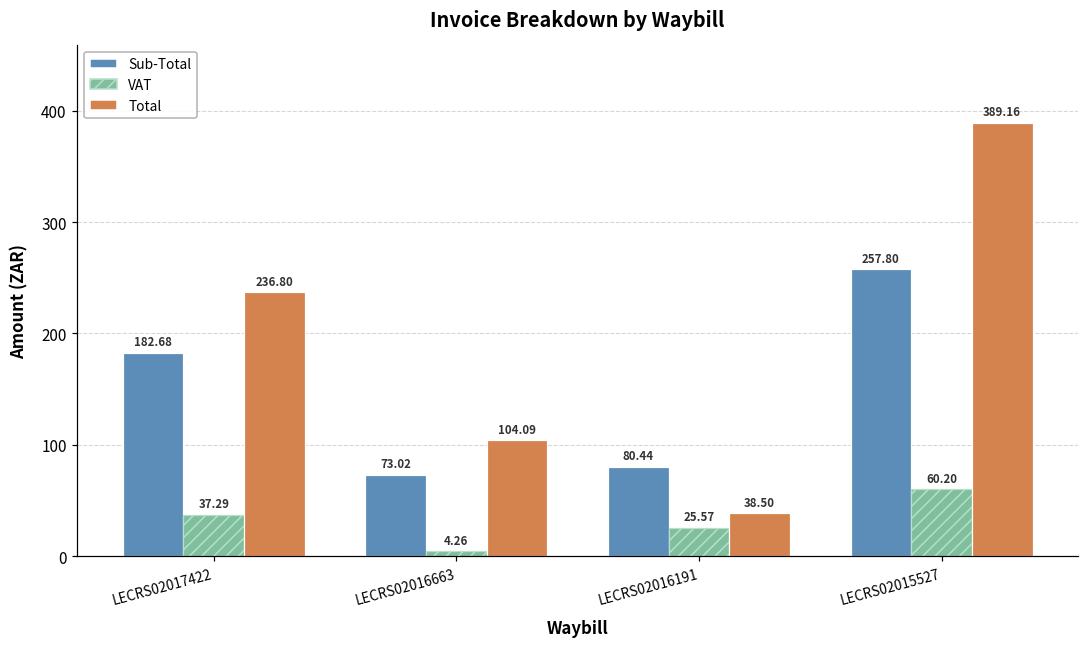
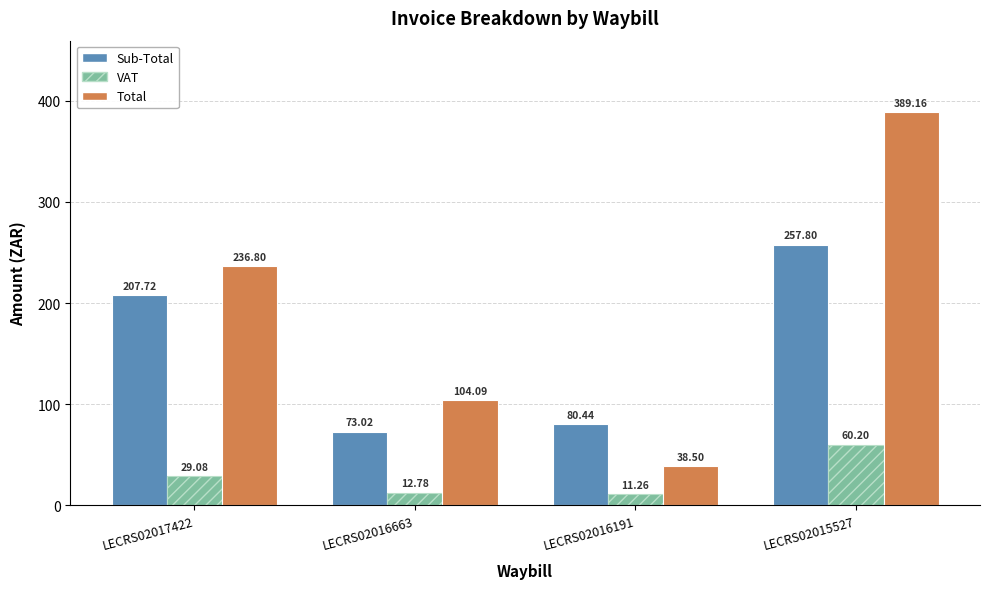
  {
    "Sub-Total": {
-     "LECRS02017422": 182.68,
+     "LECRS02017422": 207.72,
      "LECRS02016663": 73.02,
      "LECRS02016191": 80.44,
      "LECRS02015527": 257.80
    },
    "VAT": {
-     "LECRS02017422": 37.29,
-     "LECRS02016663": 4.26,
-     "LECRS02016191": 25.57,
+     "LECRS02017422": 29.08,
+     "LECRS02016663": 12.78,
+     "LECRS02016191": 11.26,
      "LECRS02015527": 60.20
    },
    "Total": {
      "LECRS02017422": 236.80,
      "LECRS02016663": 104.09,
      "LECRS02016191": 38.50,
      "LECRS02015527": 389.16
    }
  }
